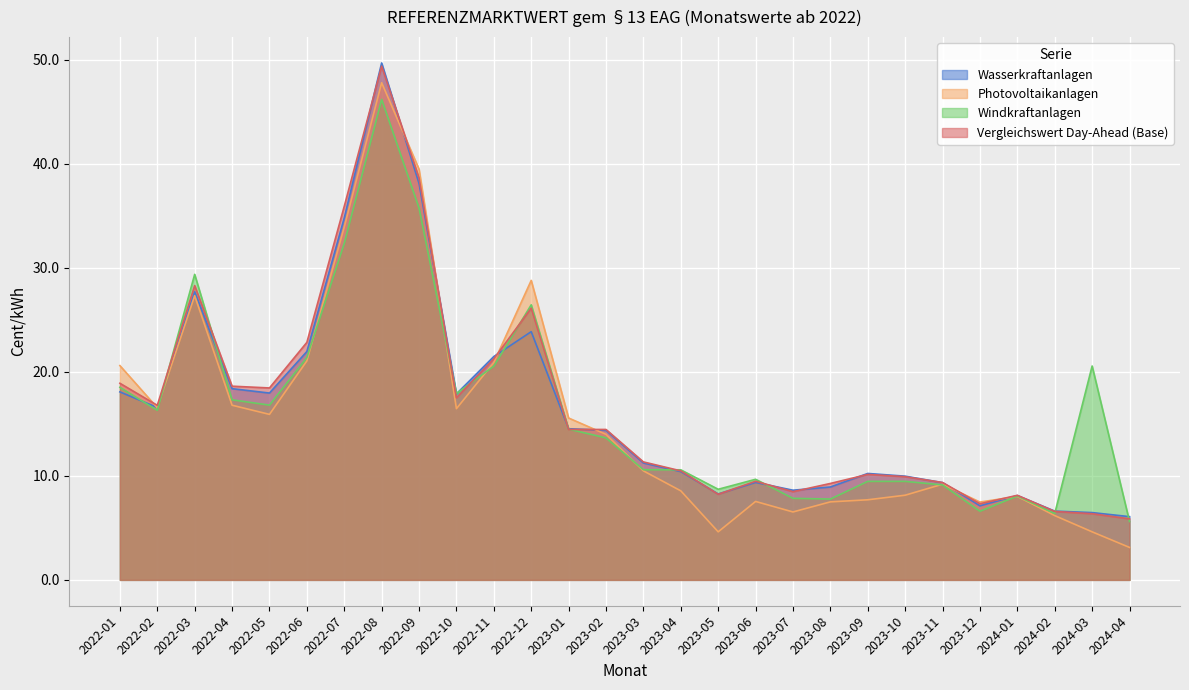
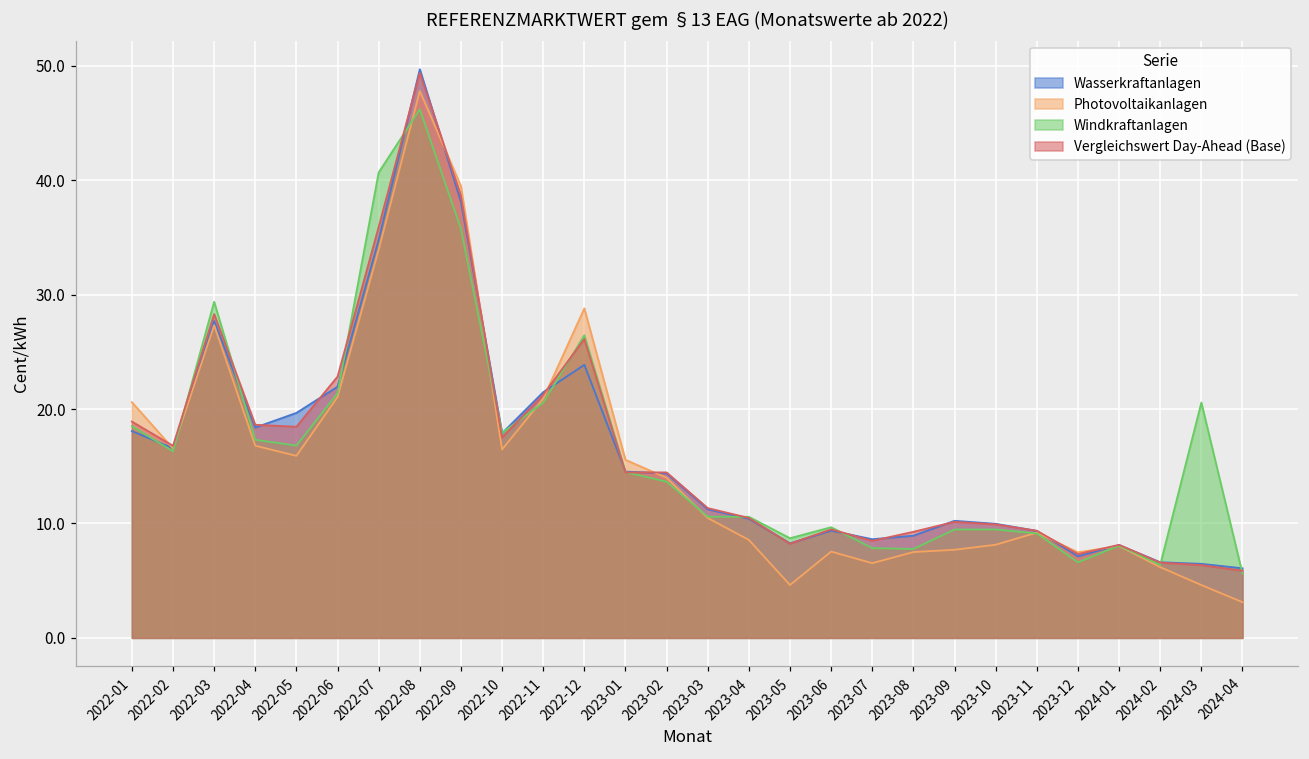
  {
    "Wasserkraftanlagen": {
      "2022-01": 18.1,
      "2022-03": 27.7,
-     "2022-05": 18.0,
+     "2022-05": 19.7,
      "2022-06": 22.0,
      "2022-07": 34.8,
      "2022-08": 49.7,
      "2022-09": 38.1,
      "2022-12": 23.9,
      "2023-08": 8.9
    },
    "Photovoltaikanlagen": {
      "2022-01": 20.6,
      "2022-03": 27.3,
      "2022-04": 16.8,
      "2022-05": 15.9,
      "2022-06": 21.1,
      "2022-07": 33.9,
      "2022-08": 47.8,
      "2022-09": 39.5,
      "2022-10": 16.5,
      "2022-11": 20.9,
      "2022-12": 28.8,
      "2023-01": 15.6,
      "2023-02": 14.0,
      "2023-04": 8.6,
      "2023-05": 4.6,
      "2023-06": 7.5,
      "2023-07": 6.5,
      "2023-08": 7.5,
      "2023-09": 7.7,
      "2023-10": 8.1,
      "2024-03": 4.6,
      "2024-04": 3.1
    },
    "Windkraftanlagen": {
      "2022-01": 18.5,
      "2022-02": 16.3,
      "2022-03": 29.4,
      "2022-04": 17.3,
      "2022-05": 16.8,
      "2022-06": 21.4,
-     "2022-07": 32.4,
+     "2022-07": 40.7,
      "2022-08": 46.2,
      "2022-09": 35.7,
      "2022-11": 20.6,
      "2022-12": 26.4,
      "2023-02": 13.7,
      "2023-05": 8.7,
      "2023-07": 7.8,
      "2023-08": 7.8,
      "2023-09": 9.5,
      "2023-10": 9.5,
      "2023-12": 6.6,
      "2024-03": 20.6,
      "2024-04": 5.6
    },
    "Vergleichswert Day-Ahead (Base)": {
      "2022-01": 18.9,
      "2022-03": 28.3,
      "2022-05": 18.5,
      "2022-06": 22.8,
      "2022-07": 35.9,
      "2022-08": 49.4,
      "2022-09": 38.6,
      "2022-10": 17.5,
      "2022-12": 26.1,
      "2023-08": 9.3
    }
  }
